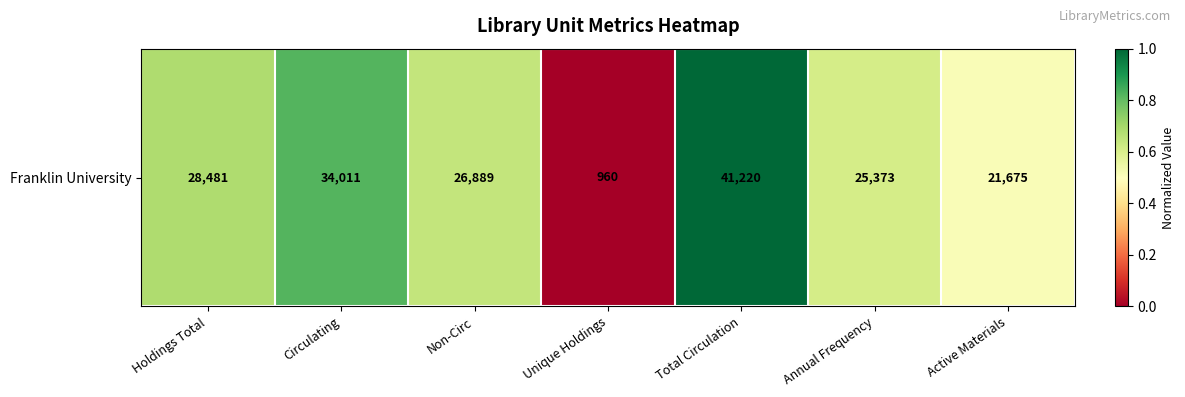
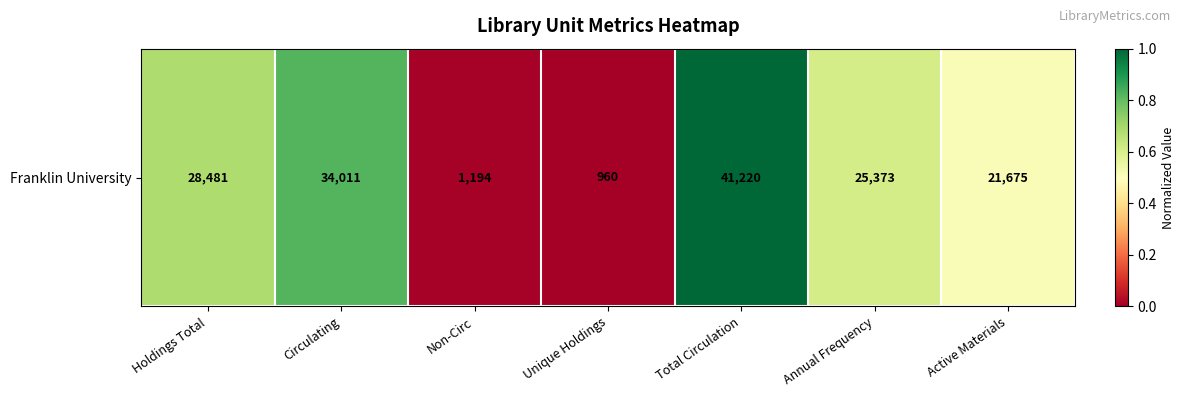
  {
    "Franklin University": {
      "Holdings Total": "28,481",
      "Circulating": "34,011",
-     "Non-Circ": "26,889",
+     "Non-Circ": "1,194",
      "Unique Holdings": "960",
      "Total Circulation": "41,220",
      "Annual Frequency": "25,373",
      "Active Materials": "21,675"
    }
  }
